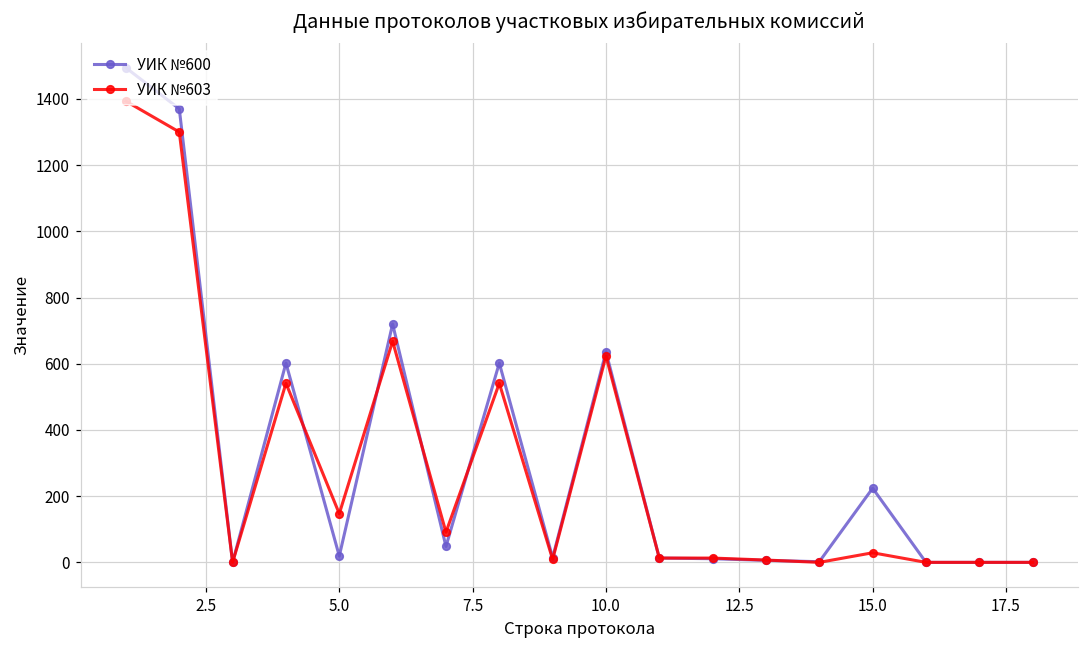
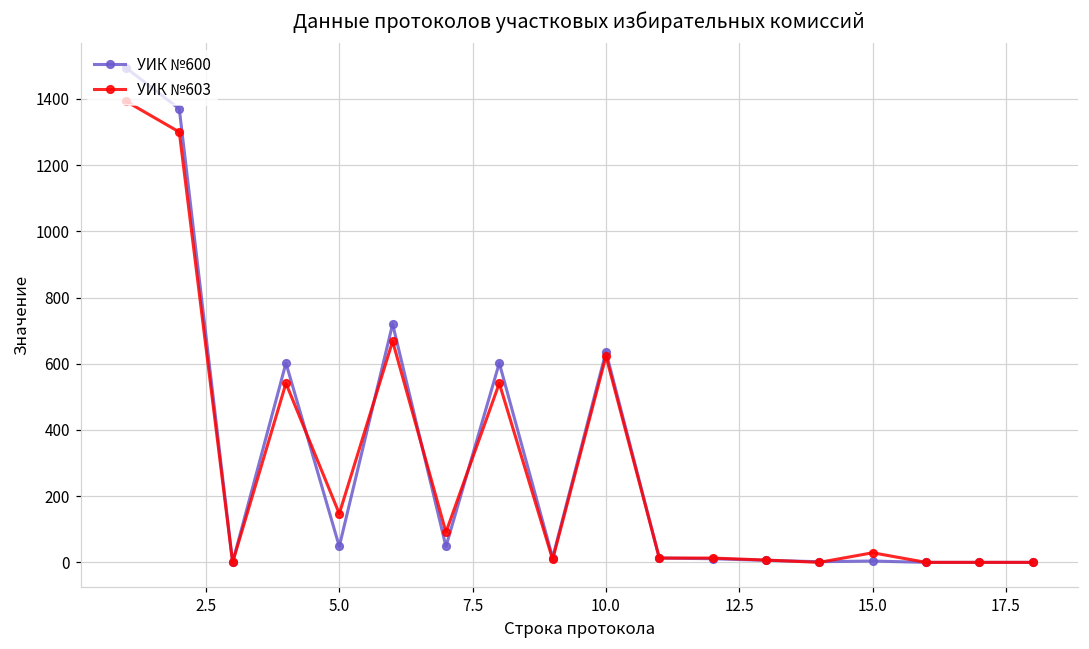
  {
    "УИК №600": {
-     "5.0": 20,
+     "5.0": 50,
      "10.0": 640,
-     "15.0": 220
+     "15.0": 0
    },
    "УИК №603": {
      "5.0": 150,
      "10.0": 620,
      "15.0": 30
    }
  }
